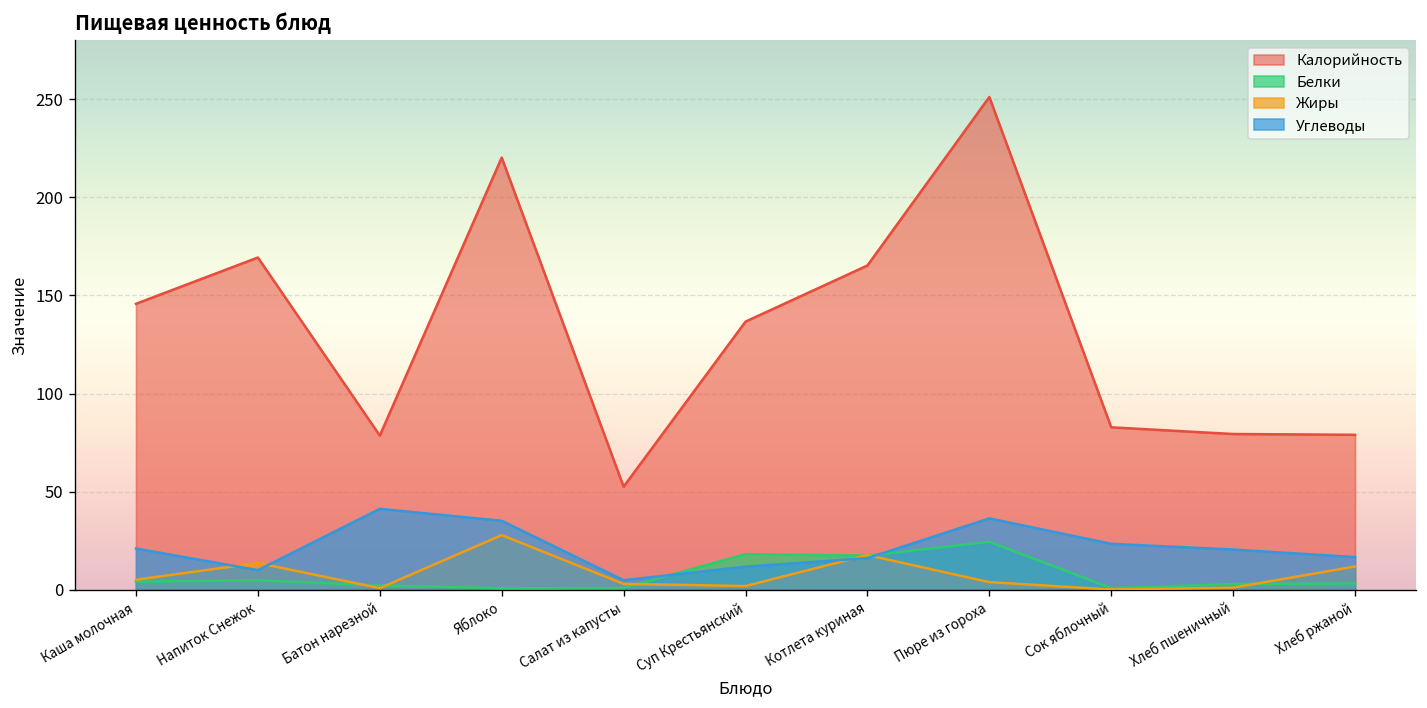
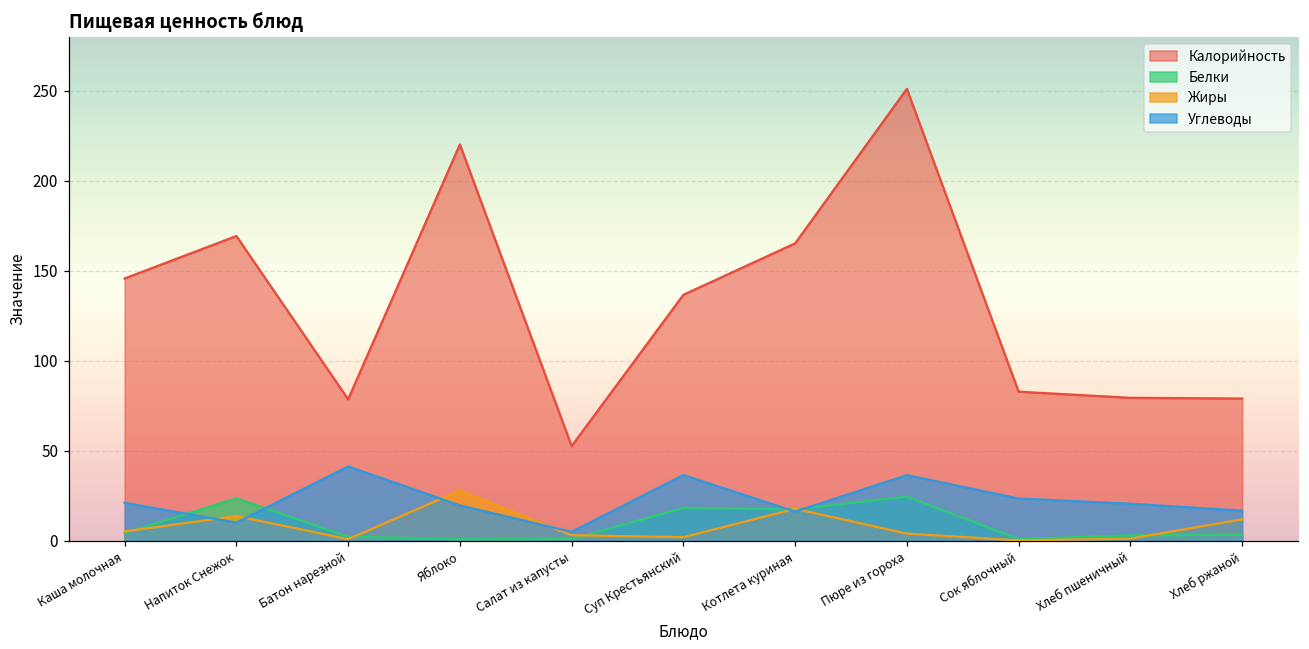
  {
    "Калорийность": {
      "Каша молочная": 146,
      "Напиток Снежок": 169,
      "Батон нарезной": 79,
      "Яблоко": 220,
      "Салат из капусты": 53,
      "Суп Крестьянский": 137,
      "Котлета куриная": 165,
      "Пюре из гороха": 251,
      "Сок яблочный": 83,
      "Хлеб пшеничный": 79,
      "Хлеб ржаной": 79
    },
    "Белки": {
-     "Напиток Снежок": 5,
+     "Напиток Снежок": 24,
      "Яблоко": 1,
      "Салат из капусты": 1,
      "Суп Крестьянский": 18,
      "Пюре из гороха": 24,
      "Хлеб пшеничный": 3,
      "Хлеб ржаной": 3
    },
    "Жиры": {
      "Напиток Снежок": 14,
      "Яблоко": 28,
      "Салат из капусты": 3,
      "Суп Крестьянский": 2,
      "Пюре из гороха": 4,
      "Хлеб пшеничный": 1,
      "Хлеб ржаной": 12
    },
    "Углеводы": {
      "Каша молочная": 21,
      "Напиток Снежок": 10,
      "Батон нарезной": 41,
-     "Яблоко": 35,
+     "Яблоко": 20,
      "Салат из капусты": 5,
-     "Суп Крестьянский": 12,
+     "Суп Крестьянский": 36,
      "Пюре из гороха": 36,
      "Сок яблочный": 23,
      "Хлеб пшеничный": 21,
      "Хлеб ржаной": 17
    }
  }
